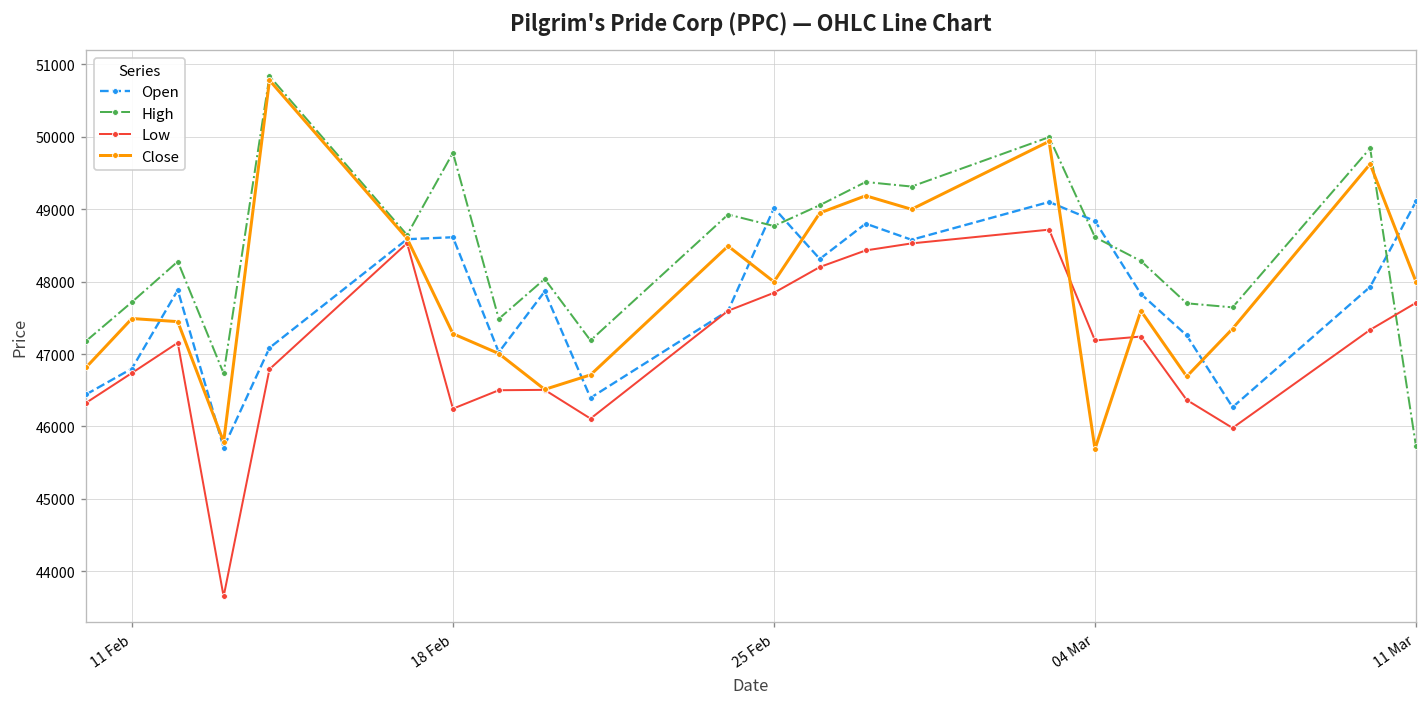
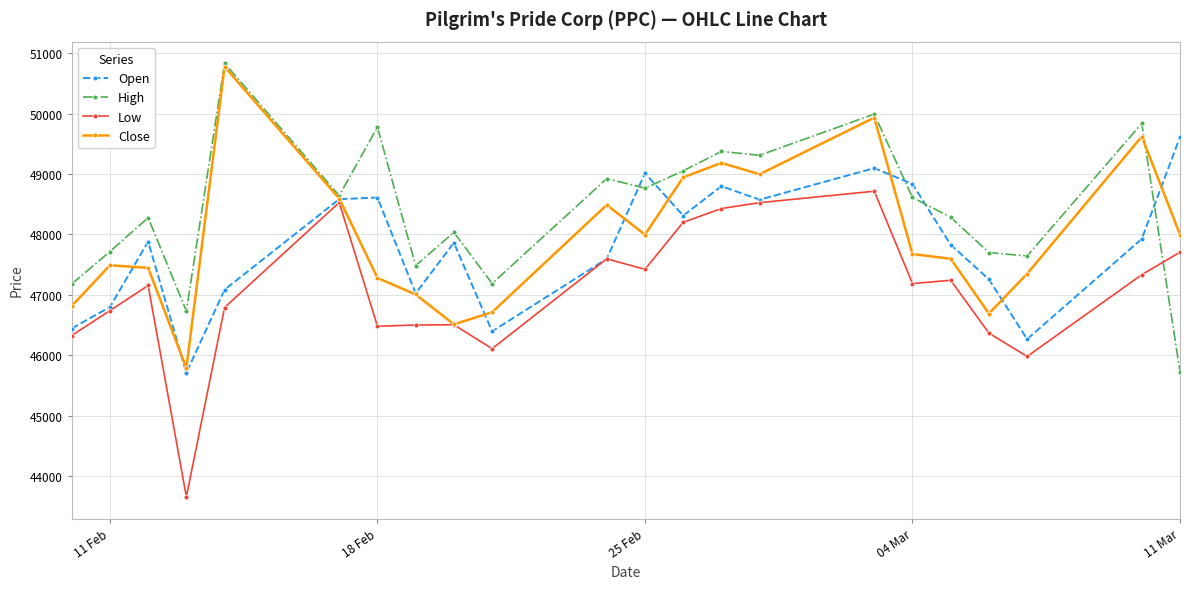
  {
    "Open": {
      "11 Feb": 46800,
      "18 Feb": 48600,
      "25 Feb": 49000,
      "04 Mar": 48800,
-     "11 Mar": 49100
+     "11 Mar": 49600
    },
    "High": {
      "11 Feb": 47700,
      "18 Feb": 49800,
      "25 Feb": 48800,
      "04 Mar": 48600,
      "11 Mar": 45700
    },
    "Low": {
      "11 Feb": 46700,
-     "18 Feb": 46200,
-     "25 Feb": 47800,
+     "18 Feb": 46500,
+     "25 Feb": 47400,
      "04 Mar": 47200,
      "11 Mar": 47700
    },
    "Close": {
      "11 Feb": 47500,
      "18 Feb": 47300,
      "25 Feb": 48000,
-     "04 Mar": 45700,
+     "04 Mar": 47700,
      "11 Mar": 48000
    }
  }
